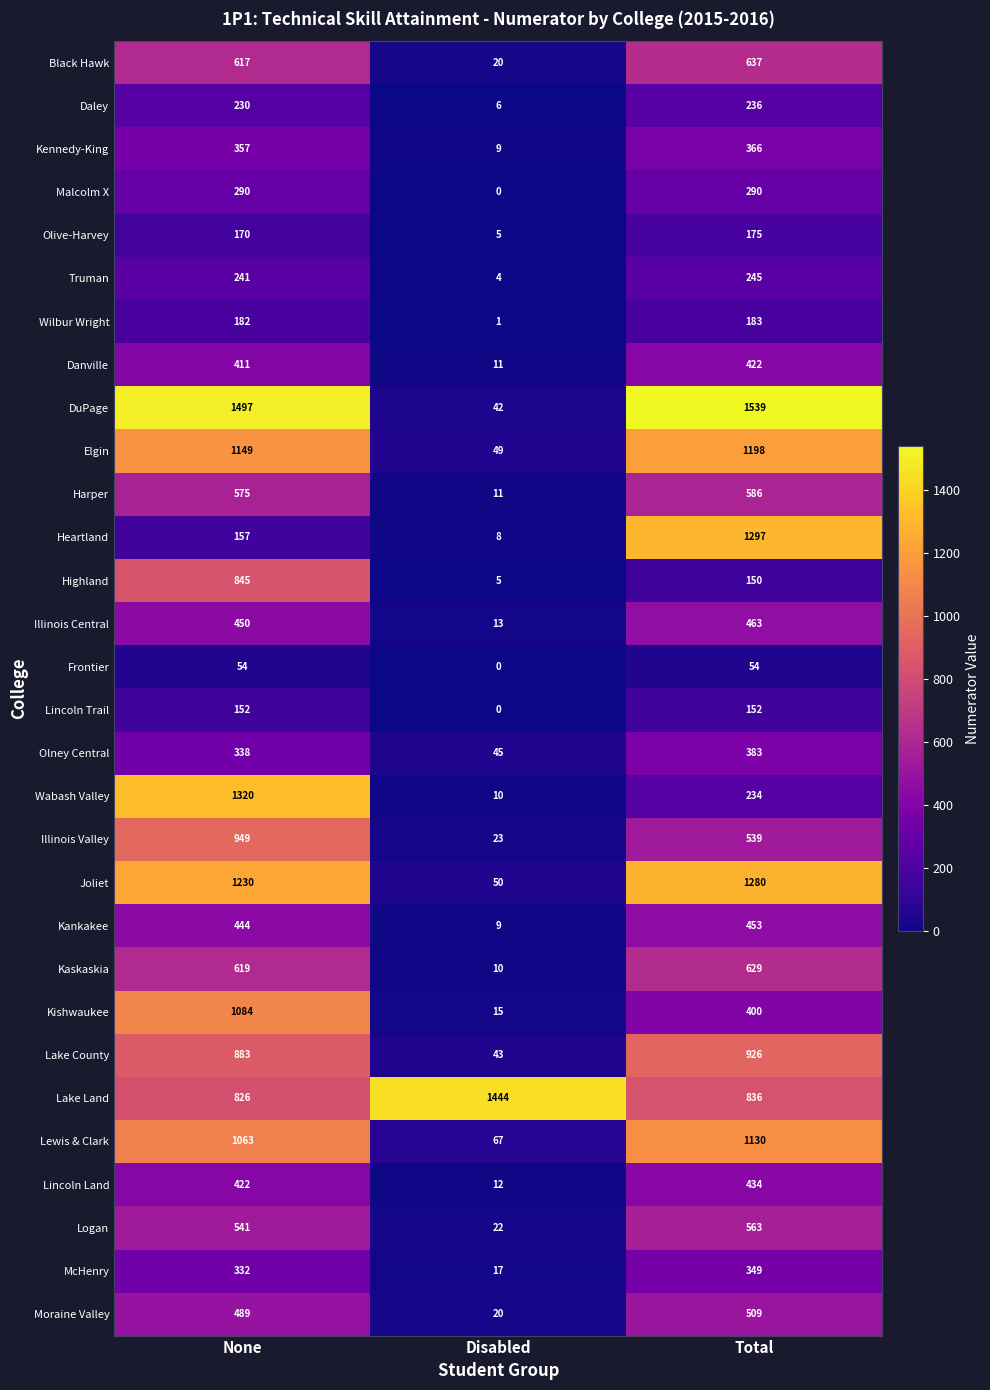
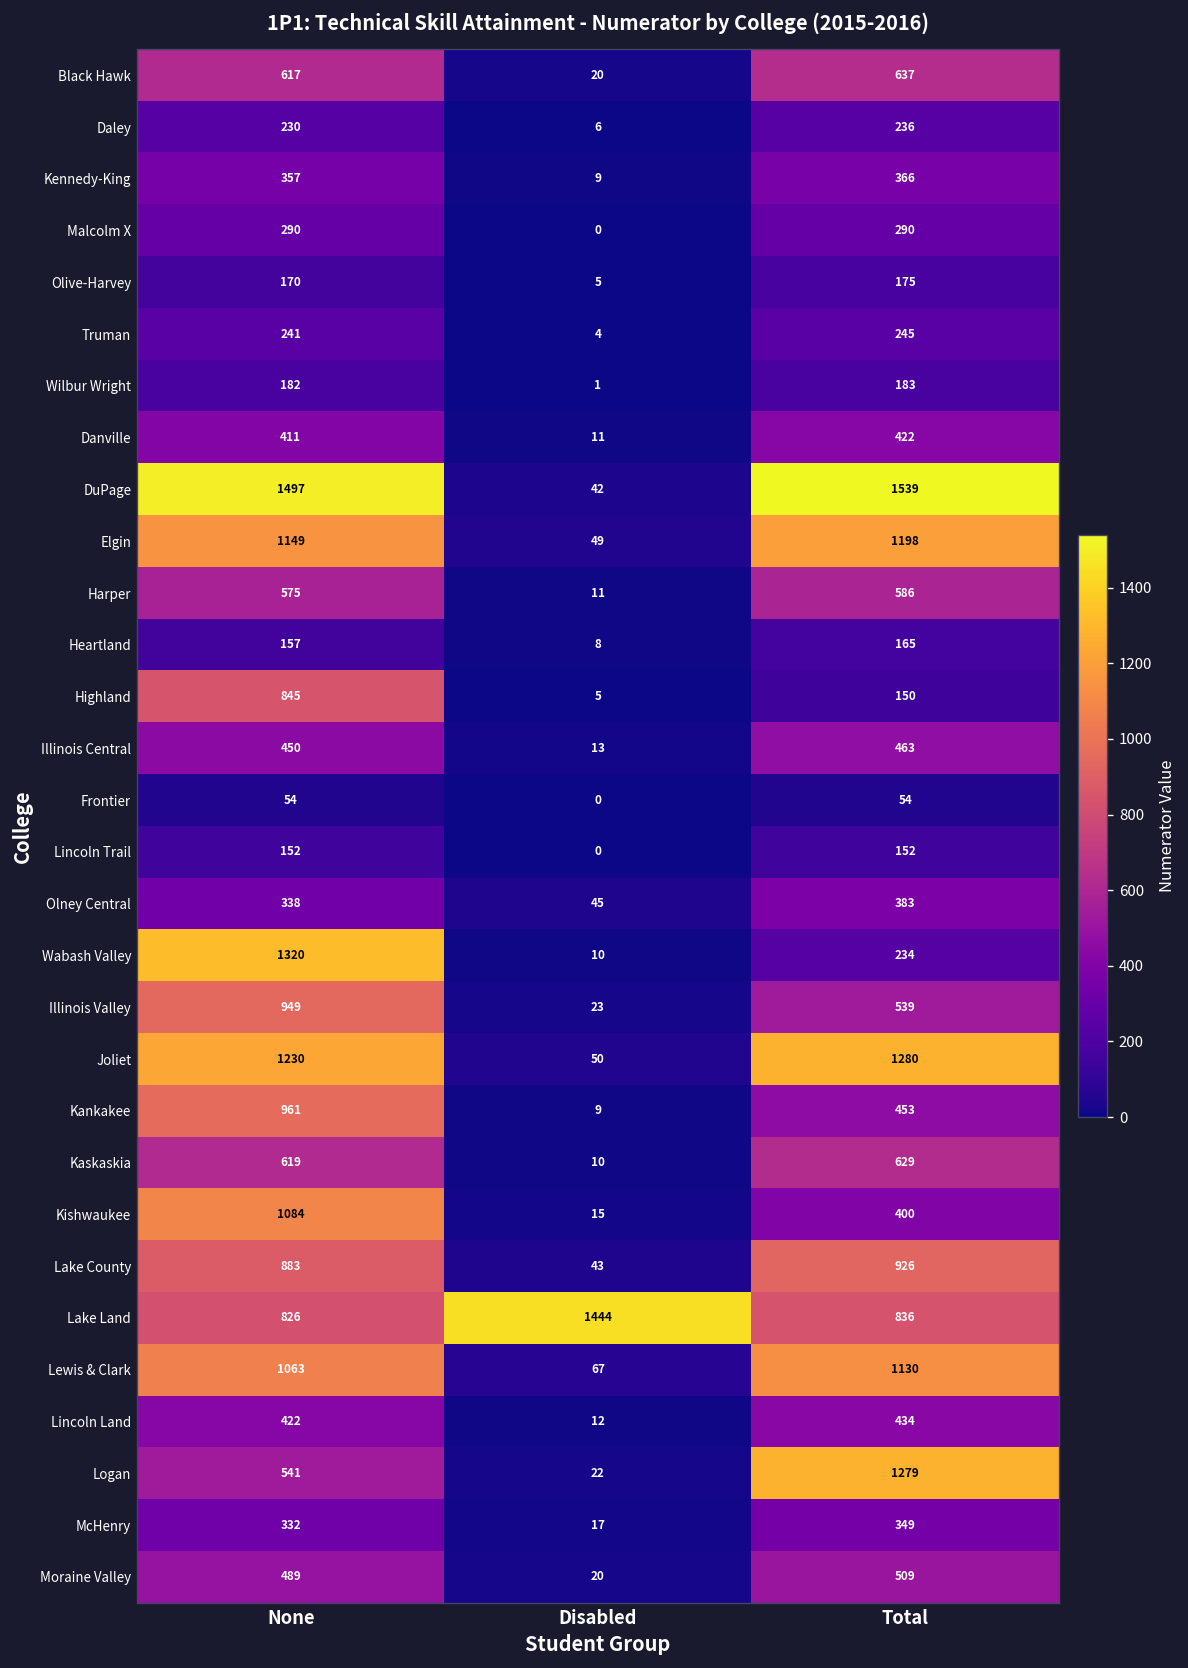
  {
    "Black Hawk": {
      "None": 617,
      "Disabled": 20,
      "Total": 637
    },
    "Daley": {
      "None": 230,
      "Disabled": 6,
      "Total": 236
    },
    "Kennedy-King": {
      "None": 357,
      "Disabled": 9,
      "Total": 366
    },
    "Malcolm X": {
      "None": 290,
      "Disabled": 0,
      "Total": 290
    },
    "Olive-Harvey": {
      "None": 170,
      "Disabled": 5,
      "Total": 175
    },
    "Truman": {
      "None": 241,
      "Disabled": 4,
      "Total": 245
    },
    "Wilbur Wright": {
      "None": 182,
      "Disabled": 1,
      "Total": 183
    },
    "Danville": {
      "None": 411,
      "Disabled": 11,
      "Total": 422
    },
    "DuPage": {
      "None": 1497,
      "Disabled": 42,
      "Total": 1539
    },
    "Elgin": {
      "None": 1149,
      "Disabled": 49,
      "Total": 1198
    },
    "Harper": {
      "None": 575,
      "Disabled": 11,
      "Total": 586
    },
    "Heartland": {
      "None": 157,
      "Disabled": 8,
-     "Total": 1297
+     "Total": 165
    },
    "Highland": {
      "None": 845,
      "Disabled": 5,
      "Total": 150
    },
    "Illinois Central": {
      "None": 450,
      "Disabled": 13,
      "Total": 463
    },
    "Frontier": {
      "None": 54,
      "Disabled": 0,
      "Total": 54
    },
    "Lincoln Trail": {
      "None": 152,
      "Disabled": 0,
      "Total": 152
    },
    "Olney Central": {
      "None": 338,
      "Disabled": 45,
      "Total": 383
    },
    "Wabash Valley": {
      "None": 1320,
      "Disabled": 10,
      "Total": 234
    },
    "Illinois Valley": {
      "None": 949,
      "Disabled": 23,
      "Total": 539
    },
    "Joliet": {
      "None": 1230,
      "Disabled": 50,
      "Total": 1280
    },
    "Kankakee": {
-     "None": 444,
+     "None": 961,
      "Disabled": 9,
      "Total": 453
    },
    "Kaskaskia": {
      "None": 619,
      "Disabled": 10,
      "Total": 629
    },
    "Kishwaukee": {
      "None": 1084,
      "Disabled": 15,
      "Total": 400
    },
    "Lake County": {
      "None": 883,
      "Disabled": 43,
      "Total": 926
    },
    "Lake Land": {
      "None": 826,
      "Disabled": 1444,
      "Total": 836
    },
    "Lewis & Clark": {
      "None": 1063,
      "Disabled": 67,
      "Total": 1130
    },
    "Lincoln Land": {
      "None": 422,
      "Disabled": 12,
      "Total": 434
    },
    "Logan": {
      "None": 541,
      "Disabled": 22,
-     "Total": 563
+     "Total": 1279
    },
    "McHenry": {
      "None": 332,
      "Disabled": 17,
      "Total": 349
    },
    "Moraine Valley": {
      "None": 489,
      "Disabled": 20,
      "Total": 509
    }
  }
